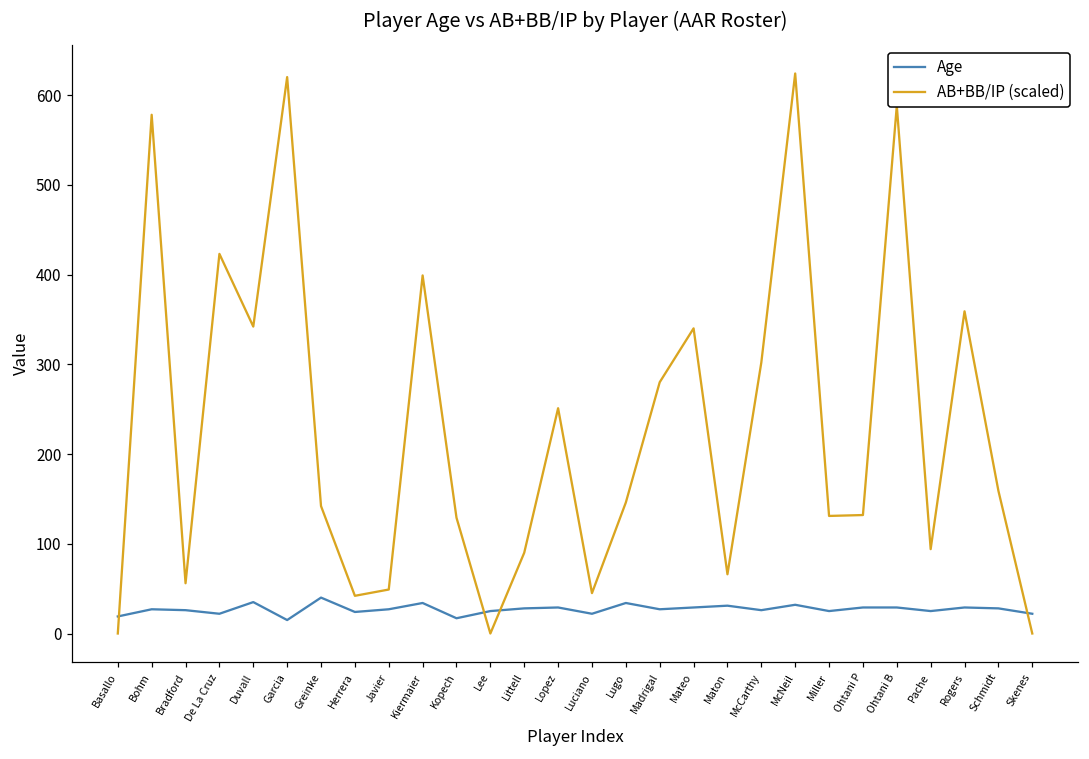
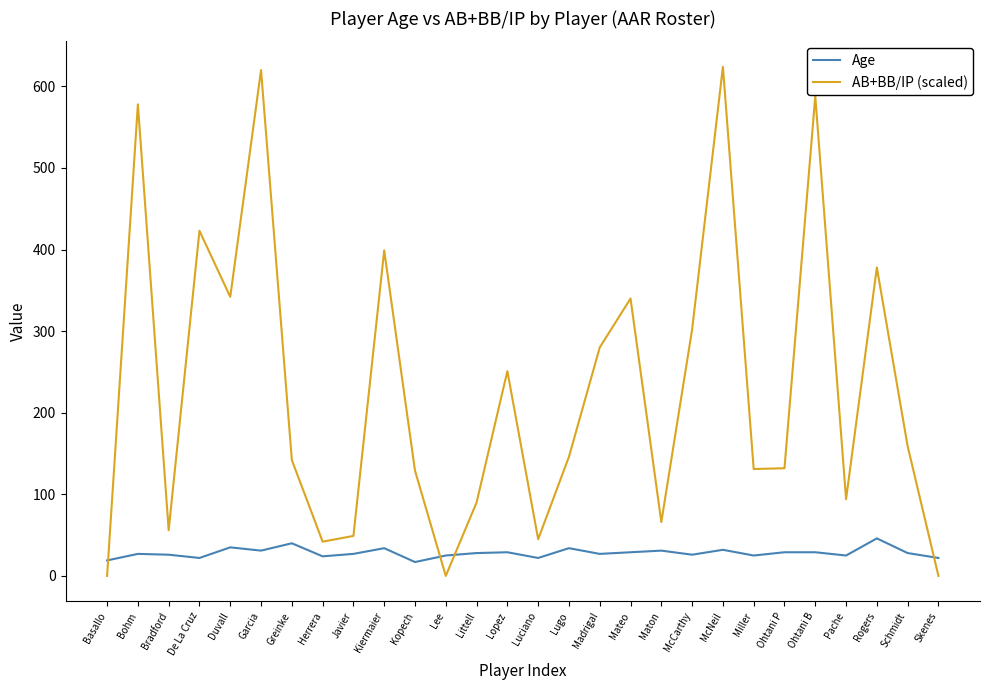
  {
    "Age": {
      "Basallo": 20,
      "Bohm": 30,
      "Bradford": 30,
      "De La Cruz": 20,
      "Duvall": 40,
-     "Garcia": 20,
+     "Garcia": 30,
      "Greinke": 40,
      "Herrera": 20,
      "Javier": 30,
      "Kiermaier": 30,
      "Kopech": 20,
      "Lee": 30,
      "Littell": 30,
      "Lopez": 30,
      "Luciano": 20,
      "Lugo": 30,
      "Madrigal": 30,
      "Mateo": 30,
      "Maton": 30,
      "McCarthy": 30,
      "McNeil": 30,
      "Miller": 30,
      "Ohtani P": 30,
      "Ohtani B": 30,
      "Pache": 30,
-     "Rogers": 30,
+     "Rogers": 50,
      "Schmidt": 30,
      "Skenes": 20
    },
    "AB+BB/IP (scaled)": {
      "Basallo": 0,
      "Bohm": 580,
      "Bradford": 60,
      "De La Cruz": 420,
      "Duvall": 340,
      "Garcia": 620,
      "Greinke": 140,
      "Herrera": 40,
      "Javier": 50,
      "Kiermaier": 400,
      "Kopech": 130,
      "Lee": 0,
      "Littell": 90,
      "Lopez": 250,
      "Luciano": 50,
      "Lugo": 150,
      "Madrigal": 280,
      "Mateo": 340,
      "Maton": 70,
      "McCarthy": 300,
      "McNeil": 620,
      "Miller": 130,
      "Ohtani P": 130,
      "Ohtani B": 590,
      "Pache": 90,
-     "Rogers": 360,
+     "Rogers": 380,
      "Schmidt": 160,
      "Skenes": 0
    }
  }
